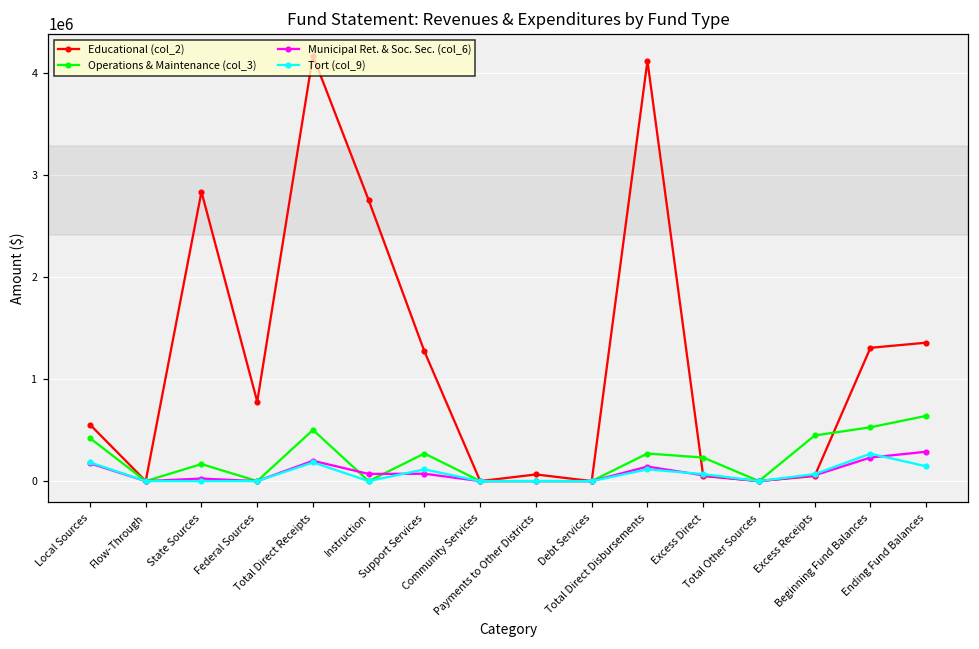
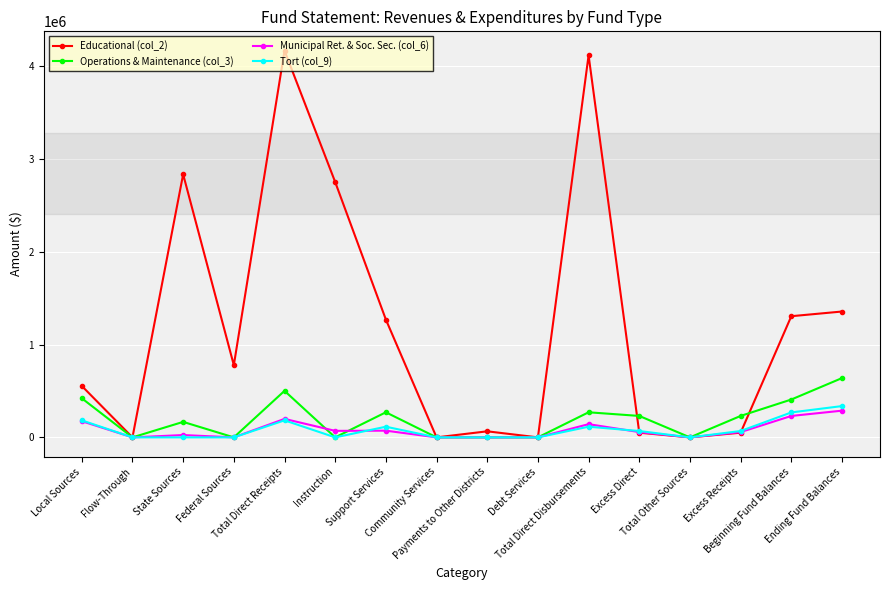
  {
    "Educational (col_2)": {
      "Local Sources": 600000,
      "State Sources": 2800000,
      "Federal Sources": 800000,
      "Instruction": 2800000,
      "Support Services": 1300000,
      "Payments to Other Districts": 100000,
      "Total Direct Disbursements": 4100000,
      "Beginning Fund Balances": 1300000,
      "Ending Fund Balances": 1400000
    },
    "Operations & Maintenance (col_3)": {
      "Local Sources": 400000,
      "State Sources": 200000,
      "Total Direct Receipts": 500000,
      "Support Services": 300000,
      "Total Direct Disbursements": 300000,
      "Excess Direct": 200000,
-     "Excess Receipts": 400000,
-     "Beginning Fund Balances": 500000,
+     "Excess Receipts": 200000,
+     "Beginning Fund Balances": 400000,
      "Ending Fund Balances": 600000
    },
    "Municipal Ret. & Soc. Sec. (col_6)": {
      "Instruction": 100000,
      "Support Services": 100000,
      "Beginning Fund Balances": 200000,
      "Ending Fund Balances": 300000
    },
    "Tort (col_9)": {
      "Support Services": 100000,
      "Beginning Fund Balances": 300000,
-     "Ending Fund Balances": 100000
+     "Ending Fund Balances": 300000
    }
  }
